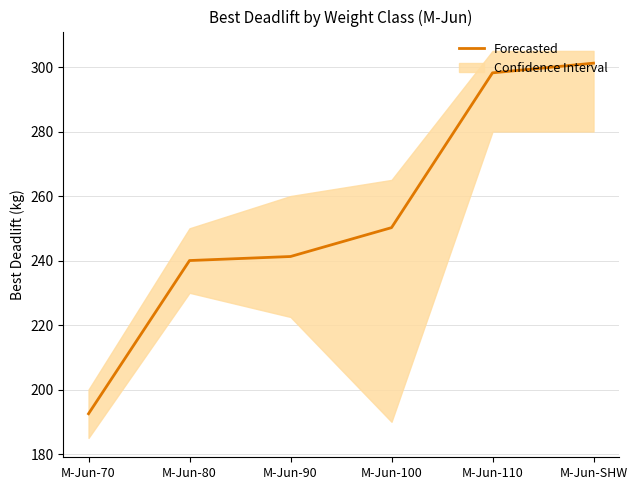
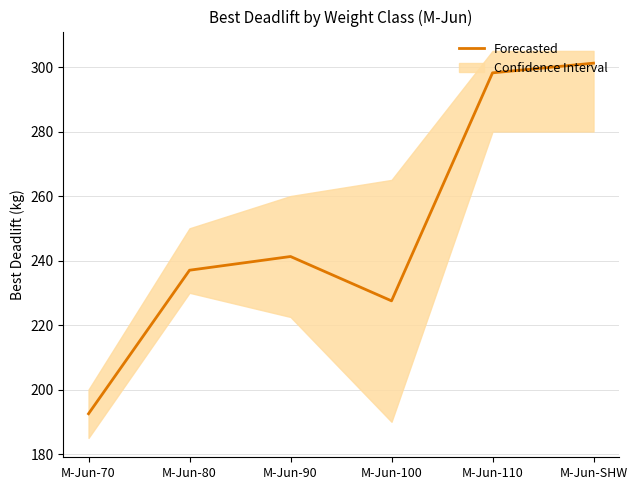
  {
    "Forecasted": {
      "M-Jun-70": 193,
-     "M-Jun-80": 240,
+     "M-Jun-80": 237,
      "M-Jun-90": 241,
-     "M-Jun-100": 250,
+     "M-Jun-100": 228,
      "M-Jun-110": 298,
      "M-Jun-SHW": 301
    }
  }
